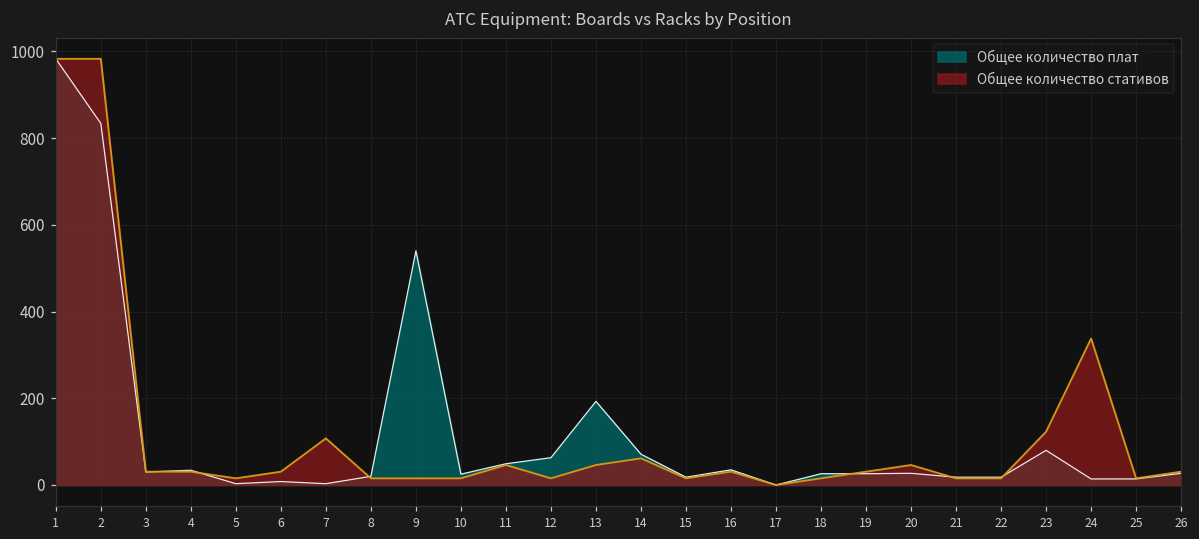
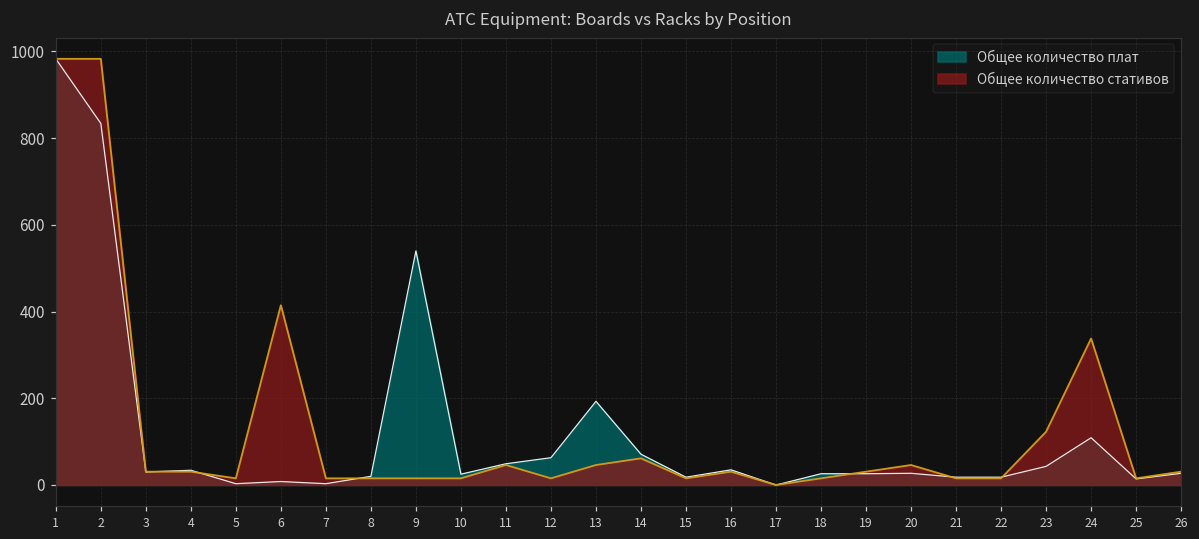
  {
    "Общее количество плат": {
      "2": 830,
      "5": 0,
      "6": 10,
      "7": 0,
      "9": 540,
      "10": 30,
      "12": 60,
      "13": 190,
      "14": 70,
      "18": 30,
      "20": 30,
-     "23": 80,
-     "24": 10
+     "23": 40,
+     "24": 110
    },
    "Общее количество стативов": {
      "2": 980,
      "5": 20,
-     "6": 30,
-     "7": 110,
+     "6": 410,
+     "7": 20,
      "9": 20,
      "10": 20,
      "12": 20,
      "13": 50,
      "14": 60,
      "18": 20,
      "20": 50,
      "23": 120,
      "24": 340
    }
  }
